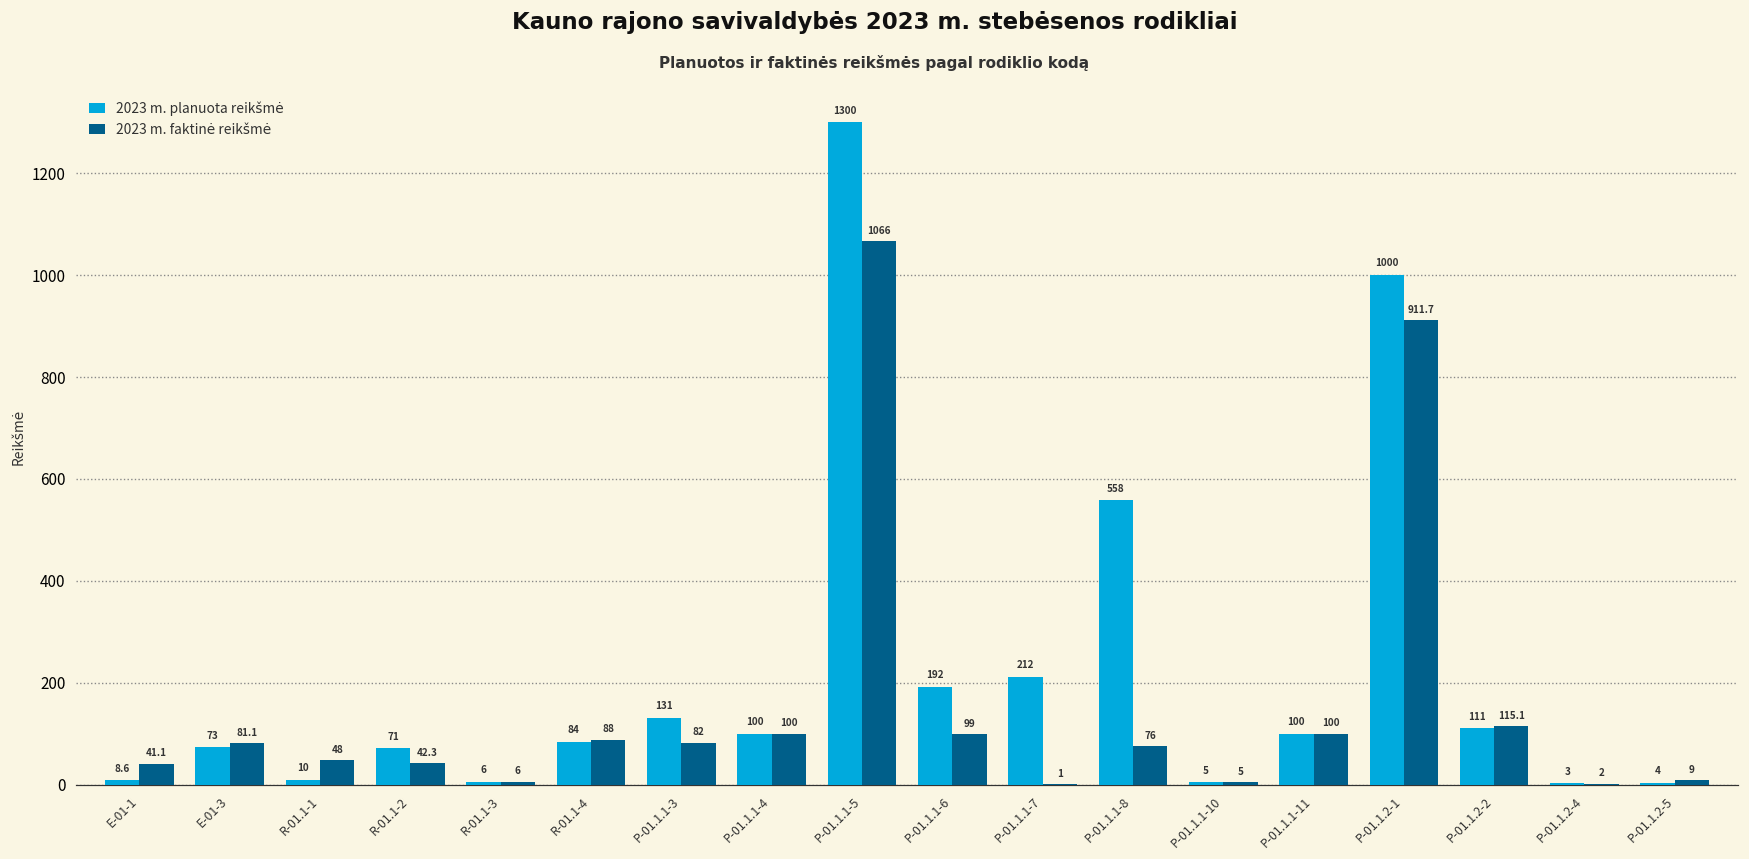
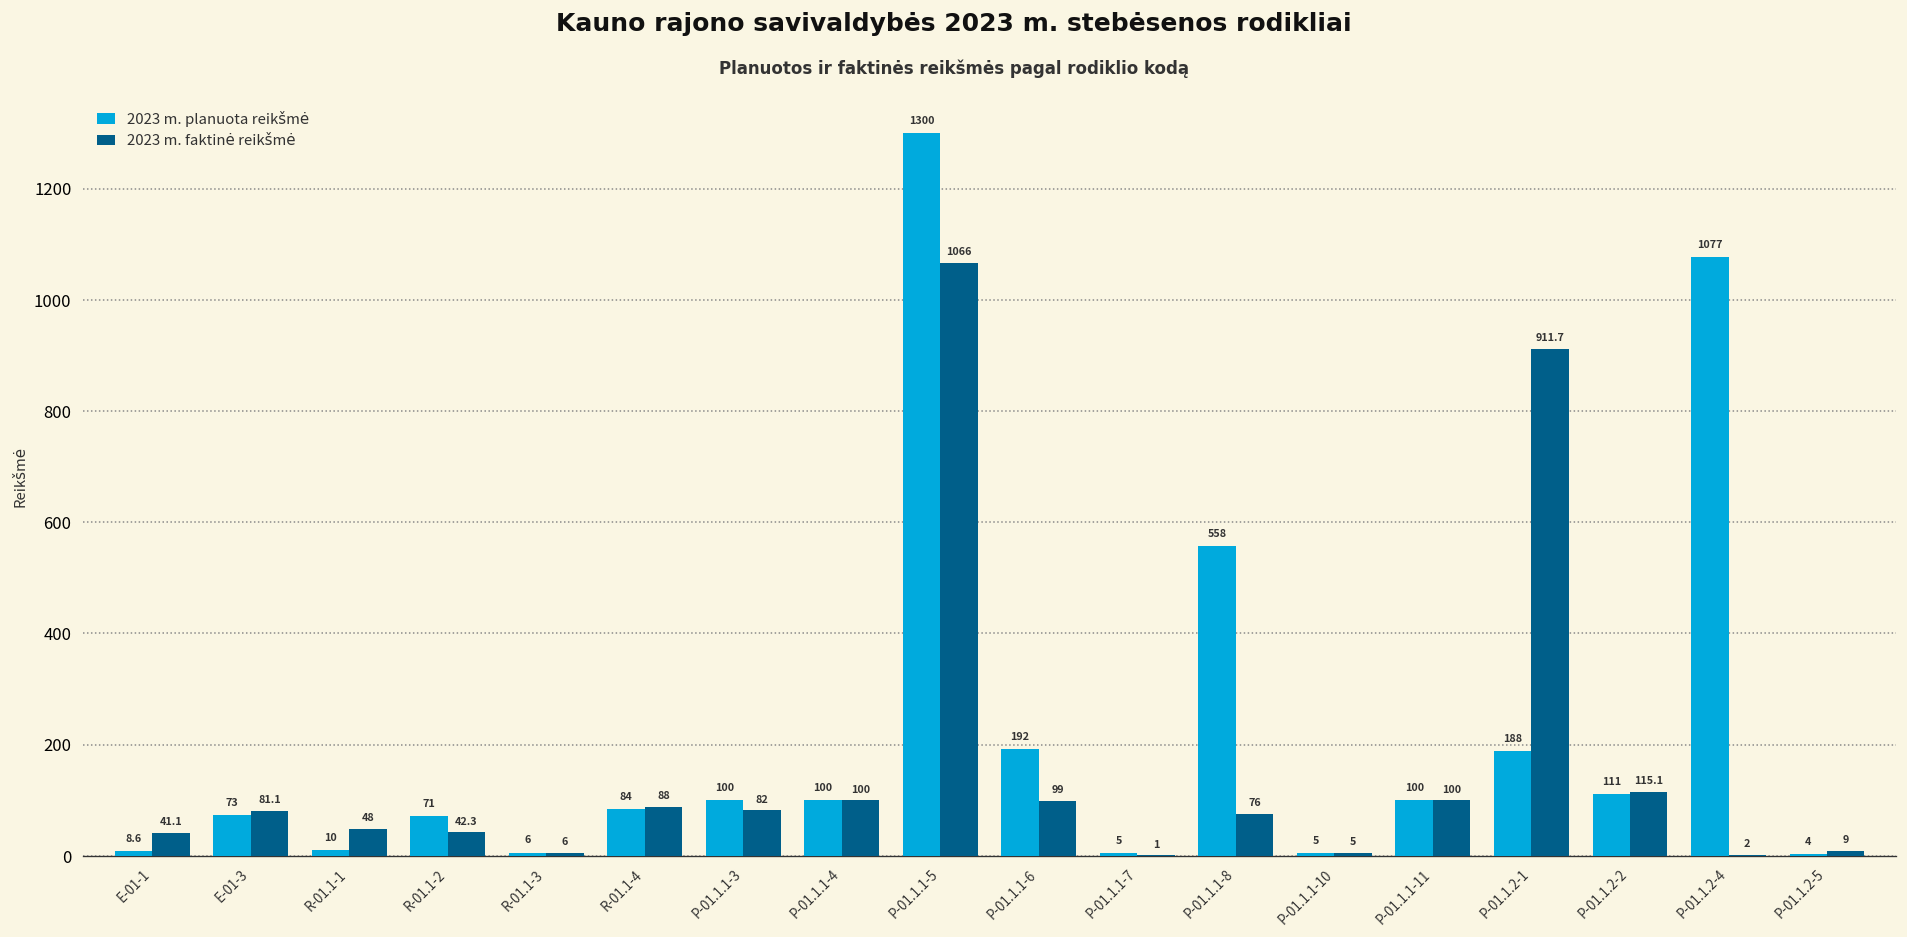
  {
    "2023 m. planuota reikšmė": {
      "E-01-1": 8.6,
      "E-01-3": 73,
      "R-01.1-1": 10,
      "R-01.1-2": 71,
      "R-01.1-3": 6,
      "R-01.1-4": 84,
-     "P-01.1.1-3": 131,
+     "P-01.1.1-3": 100,
      "P-01.1.1-4": 100,
      "P-01.1.1-5": 1300,
      "P-01.1.1-6": 192,
-     "P-01.1.1-7": 212,
+     "P-01.1.1-7": 5,
      "P-01.1.1-8": 558,
      "P-01.1.1-10": 5,
      "P-01.1.1-11": 100,
-     "P-01.1.2-1": 1000,
+     "P-01.1.2-1": 188,
      "P-01.1.2-2": 111,
-     "P-01.1.2-4": 3,
+     "P-01.1.2-4": 1077,
      "P-01.1.2-5": 4
    },
    "2023 m. faktinė reikšmė": {
      "E-01-1": 41.1,
      "E-01-3": 81.1,
      "R-01.1-1": 48,
      "R-01.1-2": 42.3,
      "R-01.1-3": 6,
      "R-01.1-4": 88,
      "P-01.1.1-3": 82,
      "P-01.1.1-4": 100,
      "P-01.1.1-5": 1066,
      "P-01.1.1-6": 99,
      "P-01.1.1-7": 1,
      "P-01.1.1-8": 76,
      "P-01.1.1-10": 5,
      "P-01.1.1-11": 100,
      "P-01.1.2-1": 911.7,
      "P-01.1.2-2": 115.1,
      "P-01.1.2-4": 2,
      "P-01.1.2-5": 9
    }
  }
